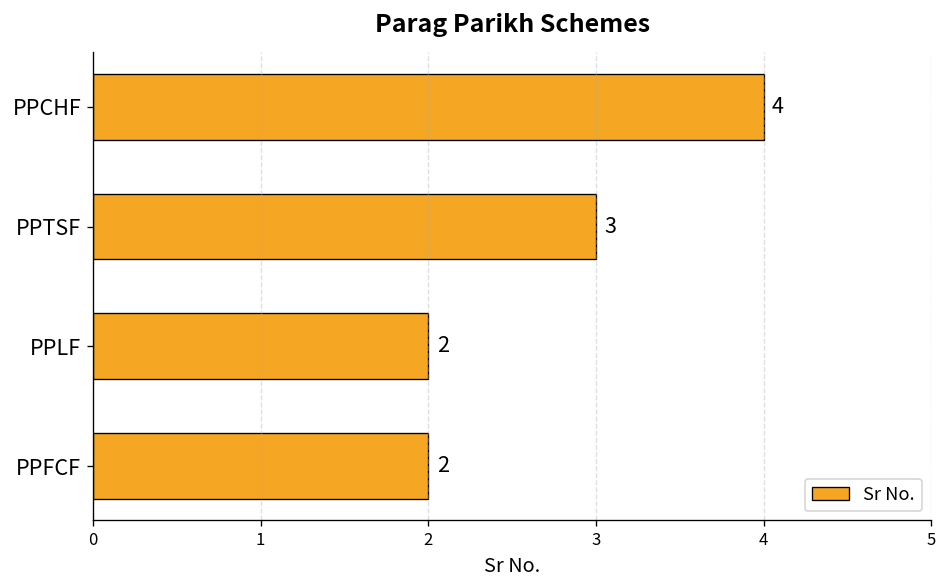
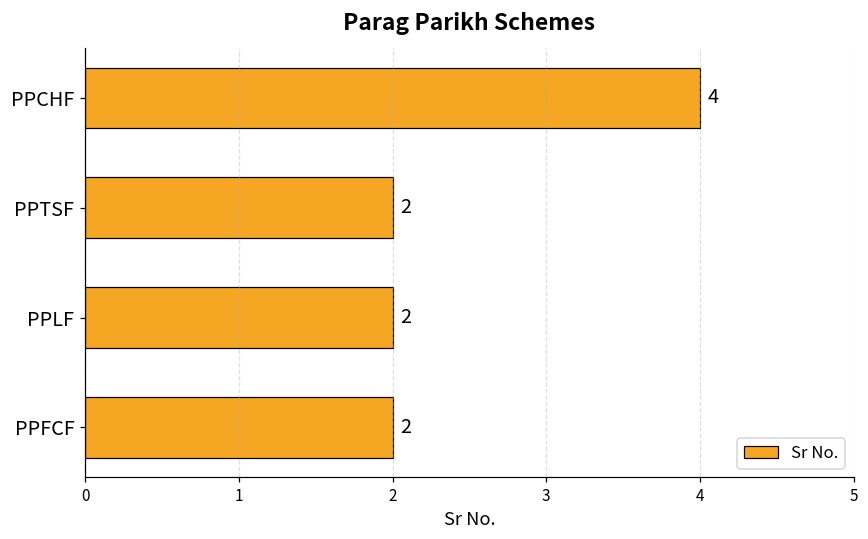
  {
    "PPCHF": 4,
-   "PPTSF": 3,
+   "PPTSF": 2,
    "PPLF": 2,
    "PPFCF": 2
  }
